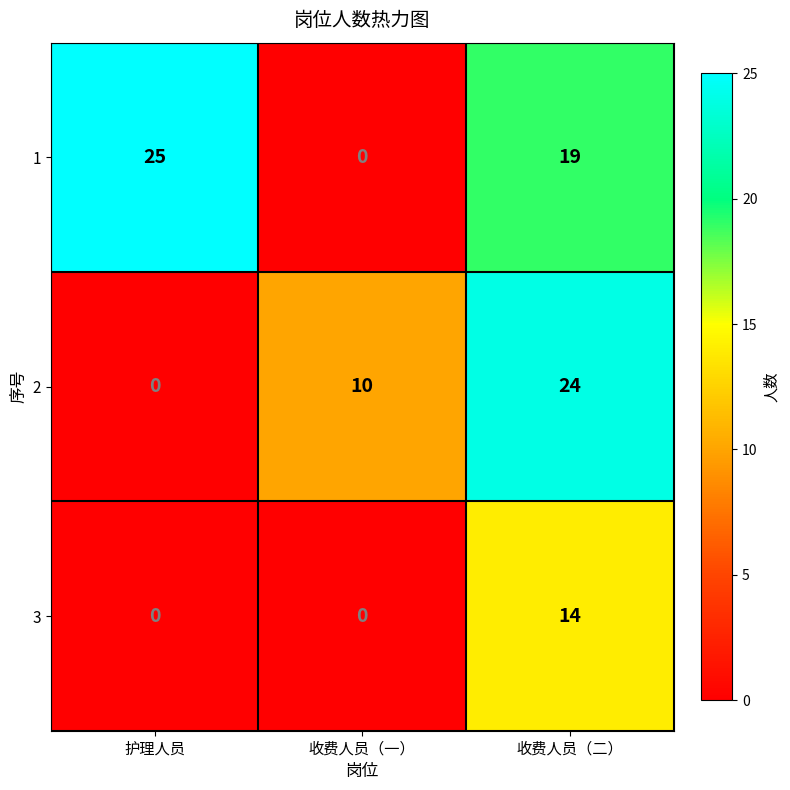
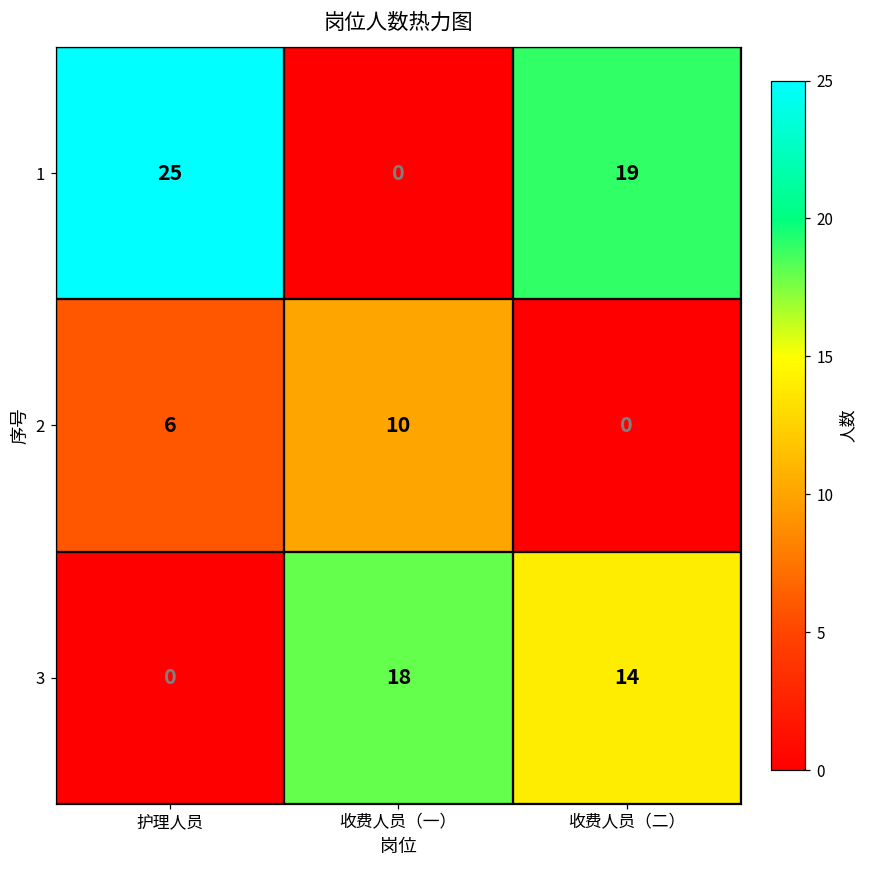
  {
    "1": {
      "护理人员": 25,
      "收费人员（一）": 0,
      "收费人员（二）": 19
    },
    "2": {
-     "护理人员": 0,
+     "护理人员": 6,
      "收费人员（一）": 10,
-     "收费人员（二）": 24
+     "收费人员（二）": 0
    },
    "3": {
      "护理人员": 0,
-     "收费人员（一）": 0,
+     "收费人员（一）": 18,
      "收费人员（二）": 14
    }
  }
